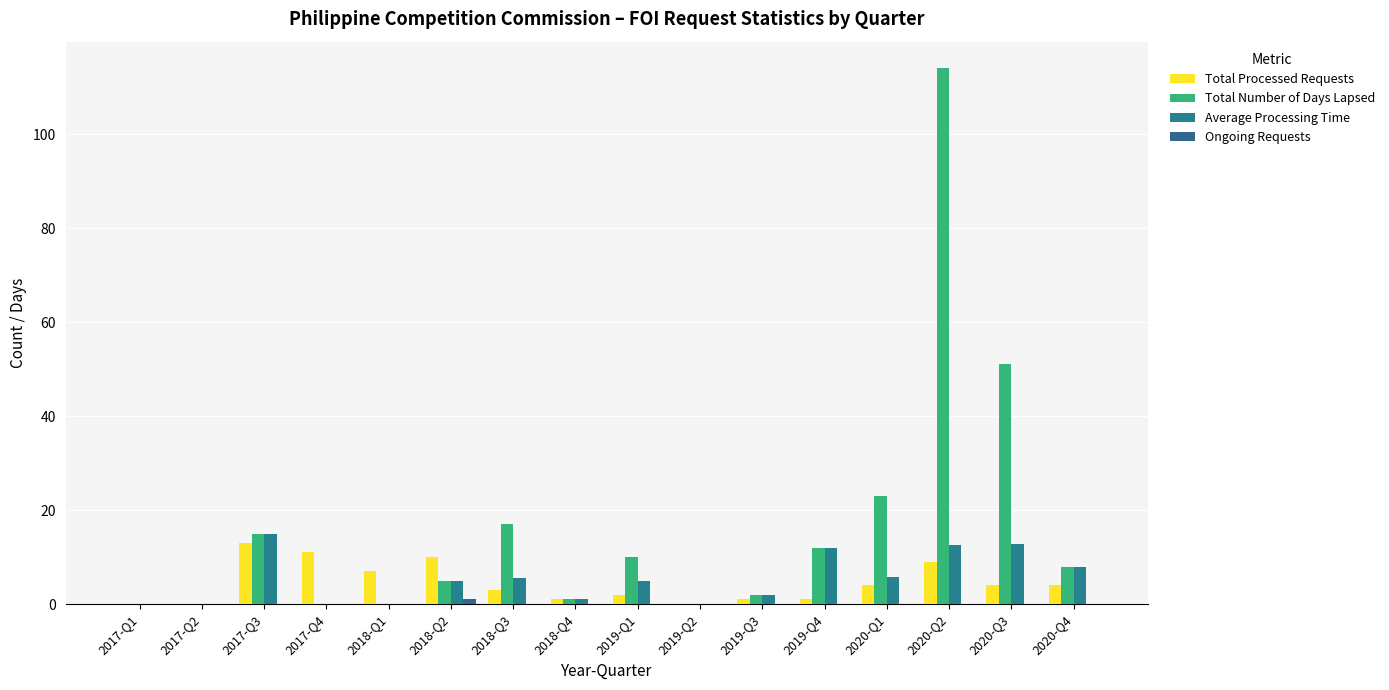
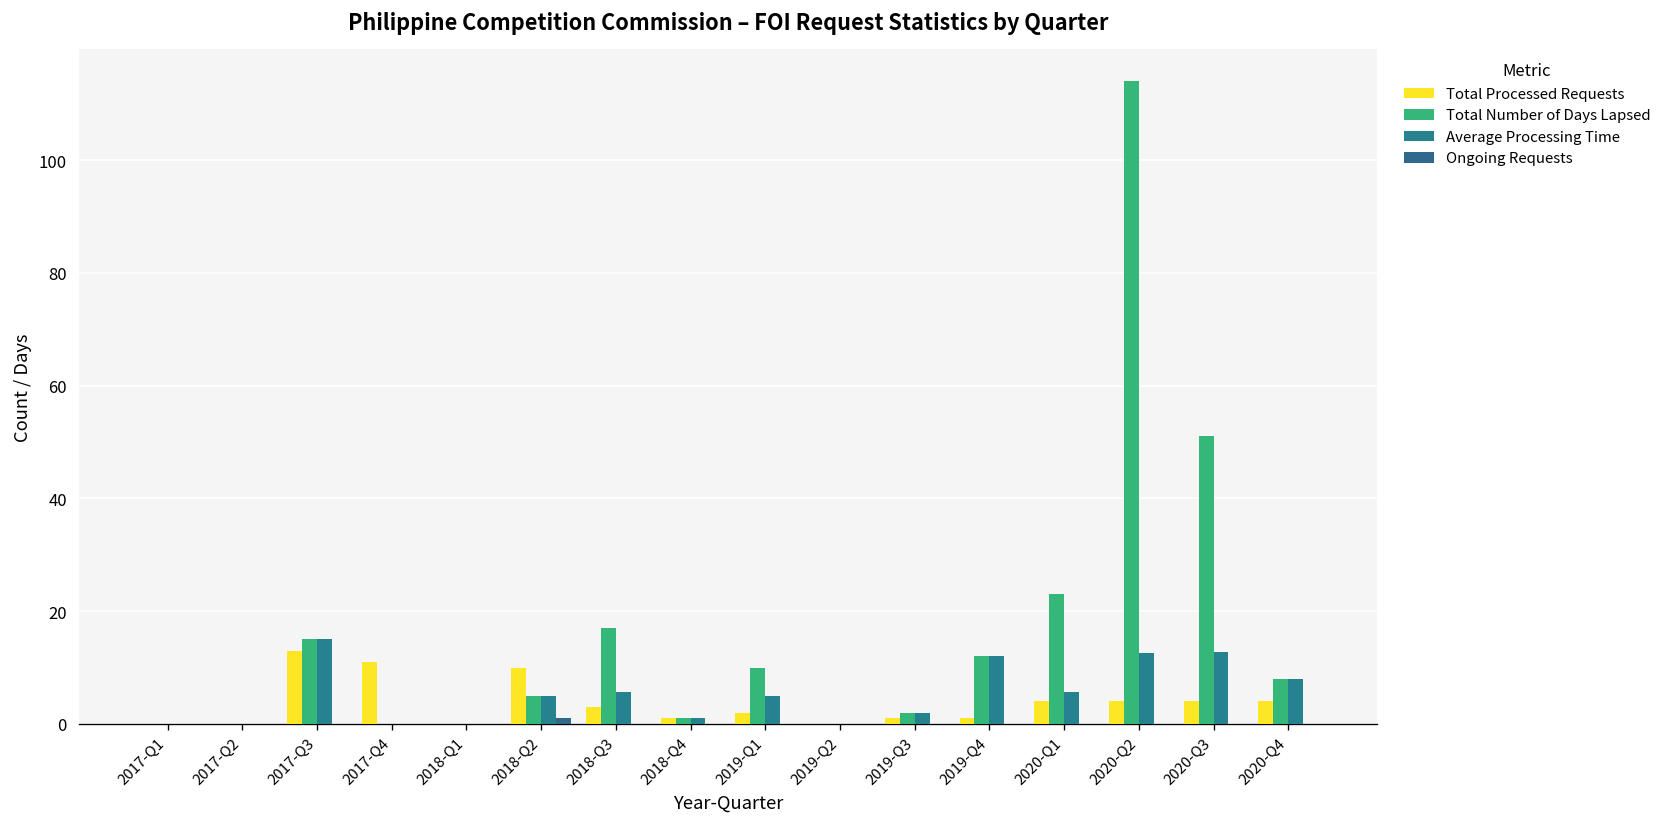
  {
    "Total Processed Requests": {
      "2017-Q1": 0,
      "2017-Q2": 0,
      "2017-Q3": 13,
      "2017-Q4": 11,
-     "2018-Q1": 7,
+     "2018-Q1": 0,
      "2018-Q2": 10,
      "2018-Q3": 3,
      "2018-Q4": 1,
      "2019-Q1": 2,
      "2019-Q2": 0,
      "2019-Q3": 1,
      "2019-Q4": 1,
      "2020-Q1": 4,
-     "2020-Q2": 9,
+     "2020-Q2": 4,
      "2020-Q3": 4,
      "2020-Q4": 4
    }
  }
